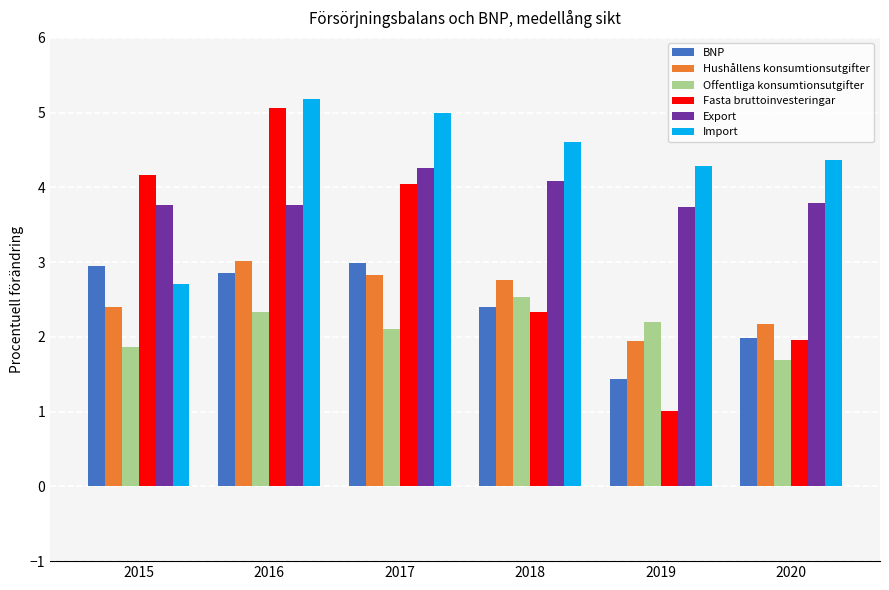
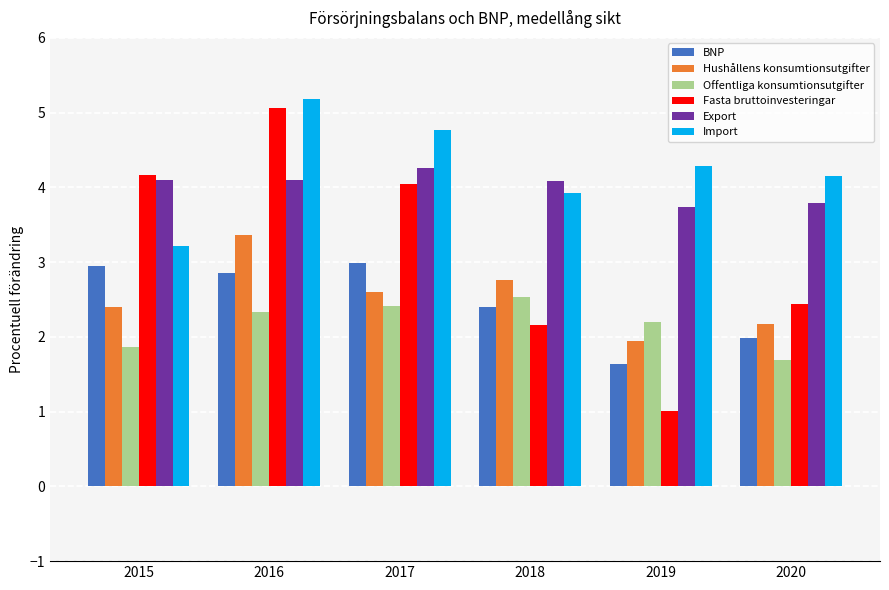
  {
    "BNP": {
      "2015": 2.9,
      "2016": 2.9,
      "2017": 3.0,
      "2018": 2.4,
-     "2019": 1.4,
+     "2019": 1.6,
      "2020": 2.0
    },
    "Hushållens konsumtionsutgifter": {
      "2015": 2.4,
-     "2016": 3.0,
-     "2017": 2.8,
+     "2016": 3.4,
+     "2017": 2.6,
      "2018": 2.8,
      "2019": 1.9,
      "2020": 2.2
    },
    "Offentliga konsumtionsutgifter": {
      "2015": 1.9,
      "2016": 2.3,
-     "2017": 2.1,
+     "2017": 2.4,
      "2018": 2.5,
      "2019": 2.2,
      "2020": 1.7
    },
    "Fasta bruttoinvesteringar": {
      "2015": 4.2,
      "2016": 5.1,
      "2017": 4.0,
-     "2018": 2.3,
+     "2018": 2.2,
      "2019": 1.0,
-     "2020": 2.0
+     "2020": 2.4
    },
    "Export": {
-     "2015": 3.8,
-     "2016": 3.8,
+     "2015": 4.1,
+     "2016": 4.1,
      "2017": 4.3,
      "2018": 4.1,
      "2019": 3.7,
      "2020": 3.8
    },
    "Import": {
-     "2015": 2.7,
+     "2015": 3.2,
      "2016": 5.2,
-     "2017": 5.0,
-     "2018": 4.6,
+     "2017": 4.8,
+     "2018": 3.9,
      "2019": 4.3,
-     "2020": 4.4
+     "2020": 4.2
    }
  }
